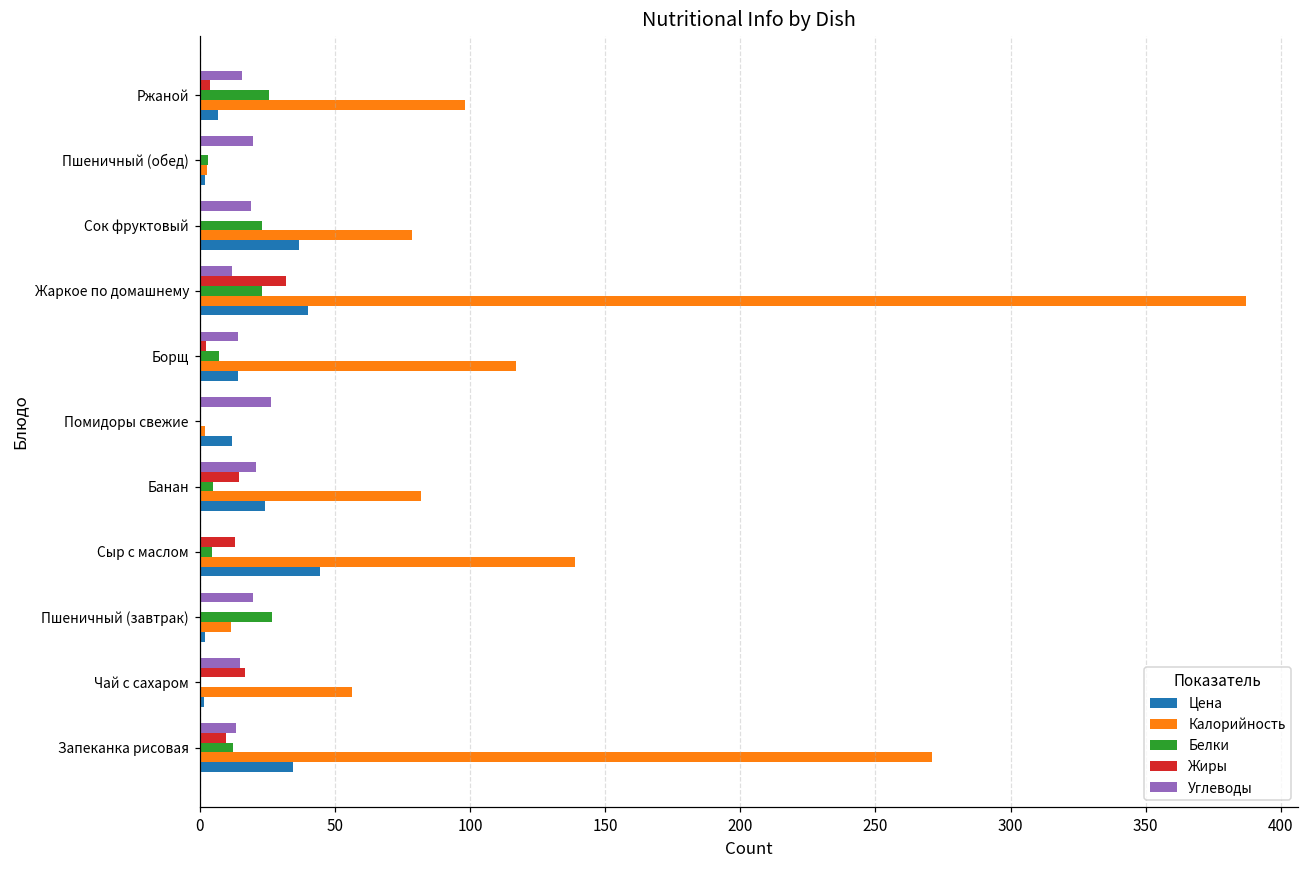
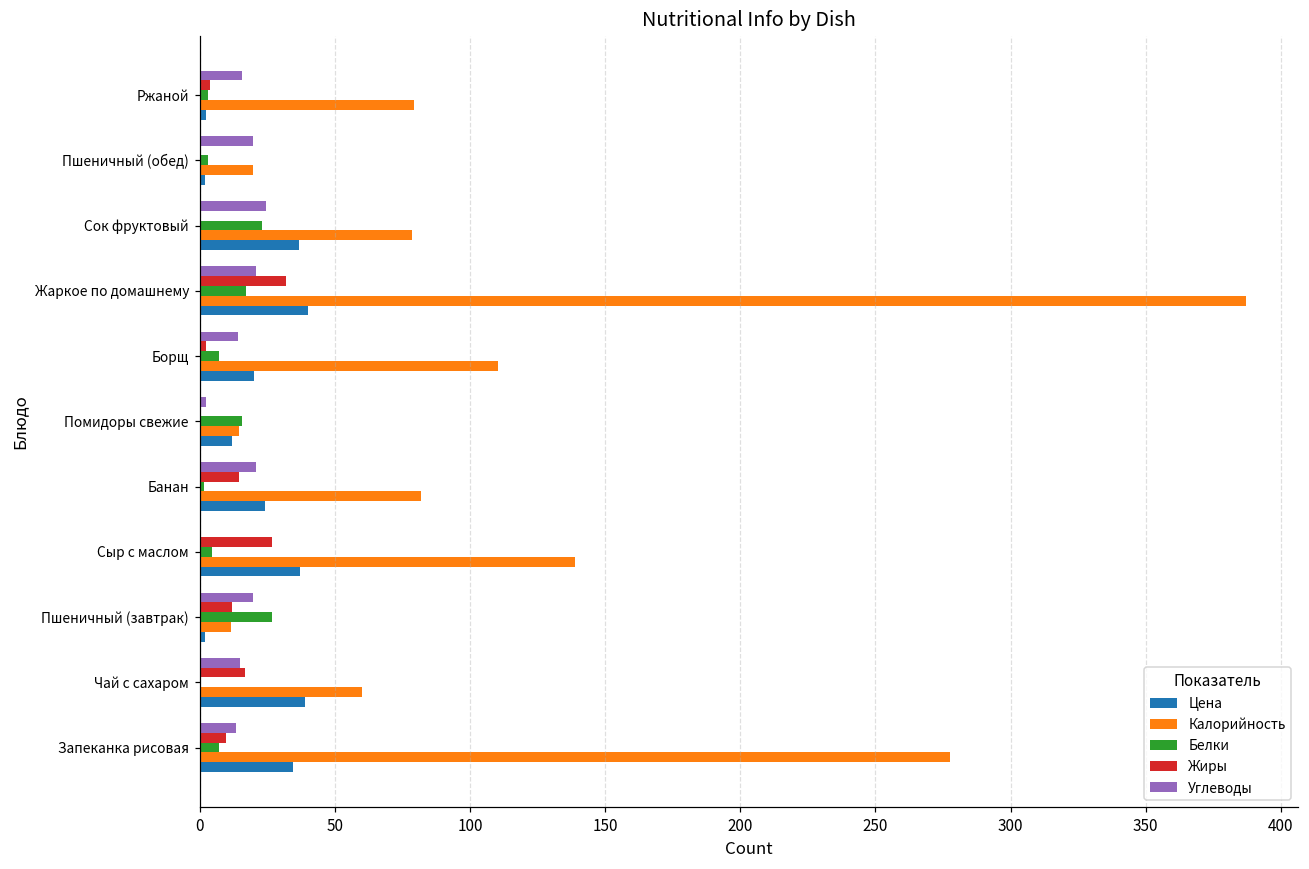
  {
    "Цена": {
-     "Ржаной": 7,
+     "Ржаной": 2,
      "Пшеничный (обед)": 2,
      "Сок фруктовый": 37,
      "Жаркое по домашнему": 40,
-     "Борщ": 14,
+     "Борщ": 20,
      "Помидоры свежие": 12,
      "Банан": 24,
-     "Сыр с маслом": 45,
+     "Сыр с маслом": 37,
      "Пшеничный (завтрак)": 2,
-     "Чай с сахаром": 2,
+     "Чай с сахаром": 39,
      "Запеканка рисовая": 35
    },
    "Калорийность": {
-     "Ржаной": 98,
-     "Пшеничный (обед)": 3,
+     "Ржаной": 79,
+     "Пшеничный (обед)": 20,
      "Сок фруктовый": 79,
      "Жаркое по домашнему": 387,
-     "Борщ": 117,
-     "Помидоры свежие": 2,
+     "Борщ": 110,
+     "Помидоры свежие": 14,
      "Банан": 82,
      "Сыр с маслом": 139,
      "Пшеничный (завтрак)": 12,
-     "Чай с сахаром": 56,
-     "Запеканка рисовая": 271
+     "Чай с сахаром": 60,
+     "Запеканка рисовая": 278
    },
    "Белки": {
-     "Ржаной": 25,
+     "Ржаной": 3,
      "Пшеничный (обед)": 3,
      "Сок фруктовый": 23,
-     "Жаркое по домашнему": 23,
+     "Жаркое по домашнему": 17,
      "Борщ": 7,
-     "Помидоры свежие": 1,
-     "Банан": 5,
+     "Помидоры свежие": 16,
+     "Банан": 2,
      "Сыр с маслом": 5,
      "Пшеничный (завтрак)": 27,
-     "Запеканка рисовая": 12
+     "Запеканка рисовая": 7
    },
    "Жиры": {
      "Ржаной": 4,
      "Жаркое по домашнему": 32,
      "Борщ": 2,
      "Банан": 15,
-     "Сыр с маслом": 13,
-     "Пшеничный (завтрак)": 0,
+     "Сыр с маслом": 27,
+     "Пшеничный (завтрак)": 12,
      "Чай с сахаром": 17,
      "Запеканка рисовая": 10
    },
    "Углеводы": {
      "Ржаной": 16,
      "Пшеничный (обед)": 20,
-     "Сок фруктовый": 19,
-     "Жаркое по домашнему": 12,
+     "Сок фруктовый": 25,
+     "Жаркое по домашнему": 21,
      "Борщ": 14,
-     "Помидоры свежие": 27,
+     "Помидоры свежие": 2,
      "Банан": 21,
      "Пшеничный (завтрак)": 20,
      "Чай с сахаром": 15,
      "Запеканка рисовая": 14
    }
  }
